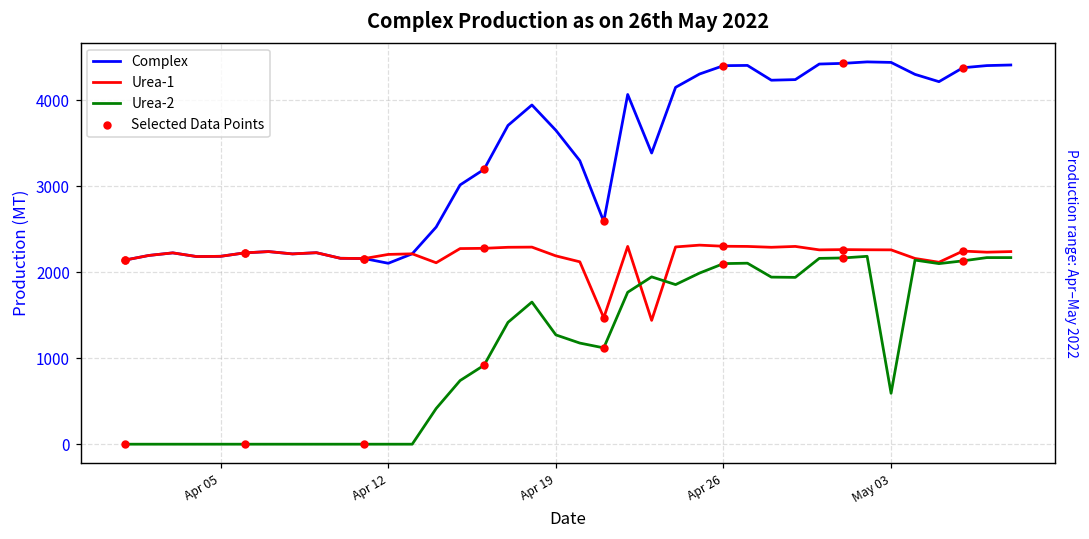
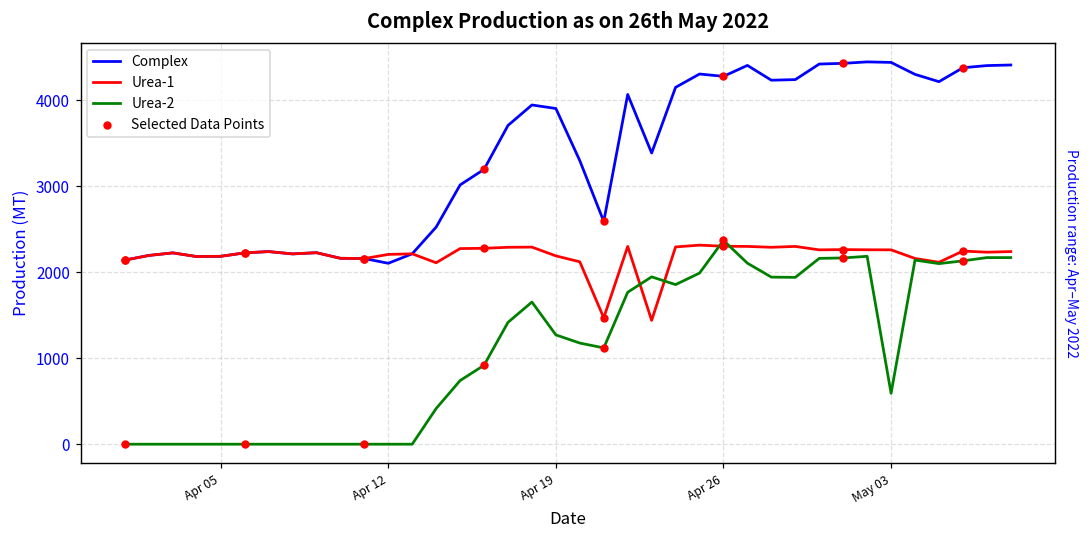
  {
    "Complex": {
      "Apr 12": 2100,
-     "Apr 19": 3700,
-     "Apr 26": 4400,
+     "Apr 19": 3900,
+     "Apr 26": 4300,
      "May 03": 4400
    },
    "Urea-2": {
      "Apr 05": 0,
      "Apr 12": 0,
      "Apr 19": 1300,
-     "Apr 26": 2100,
+     "Apr 26": 2400,
      "May 03": 600
    }
  }
